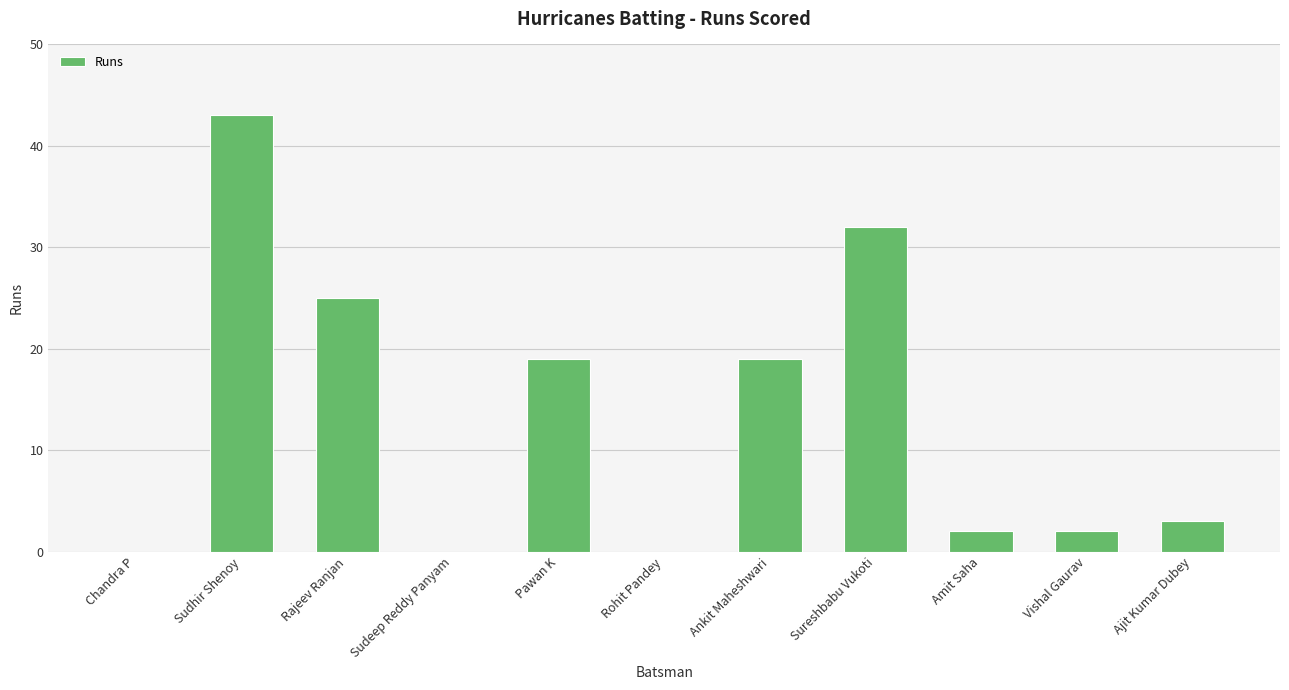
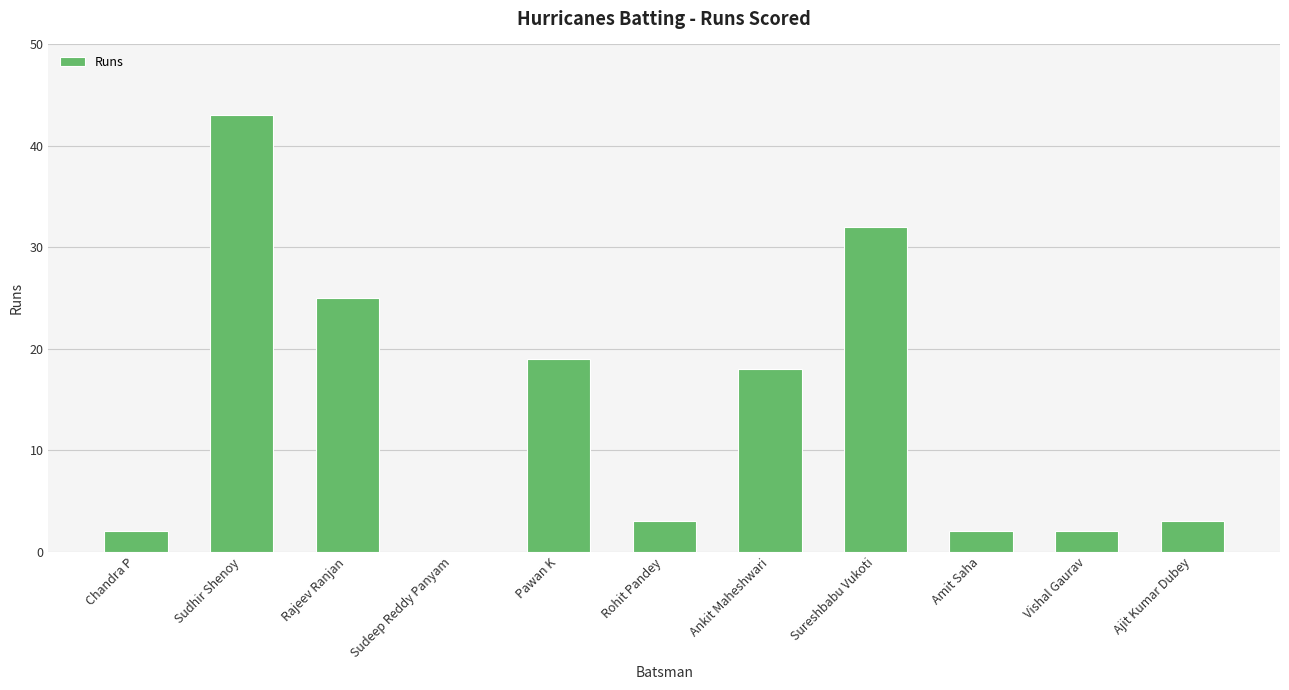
  {
-   "Chandra P": 0,
+   "Chandra P": 2,
    "Sudhir Shenoy": 43,
    "Rajeev Ranjan": 25,
    "Sudeep Reddy Panyam": 0,
    "Pawan K": 19,
-   "Rohit Pandey": 0,
-   "Ankit Maheshwari": 19,
+   "Rohit Pandey": 3,
+   "Ankit Maheshwari": 18,
    "Sureshbabu Vukoti": 32,
    "Amit Saha": 2,
    "Vishal Gaurav": 2,
    "Ajit Kumar Dubey": 3
  }
